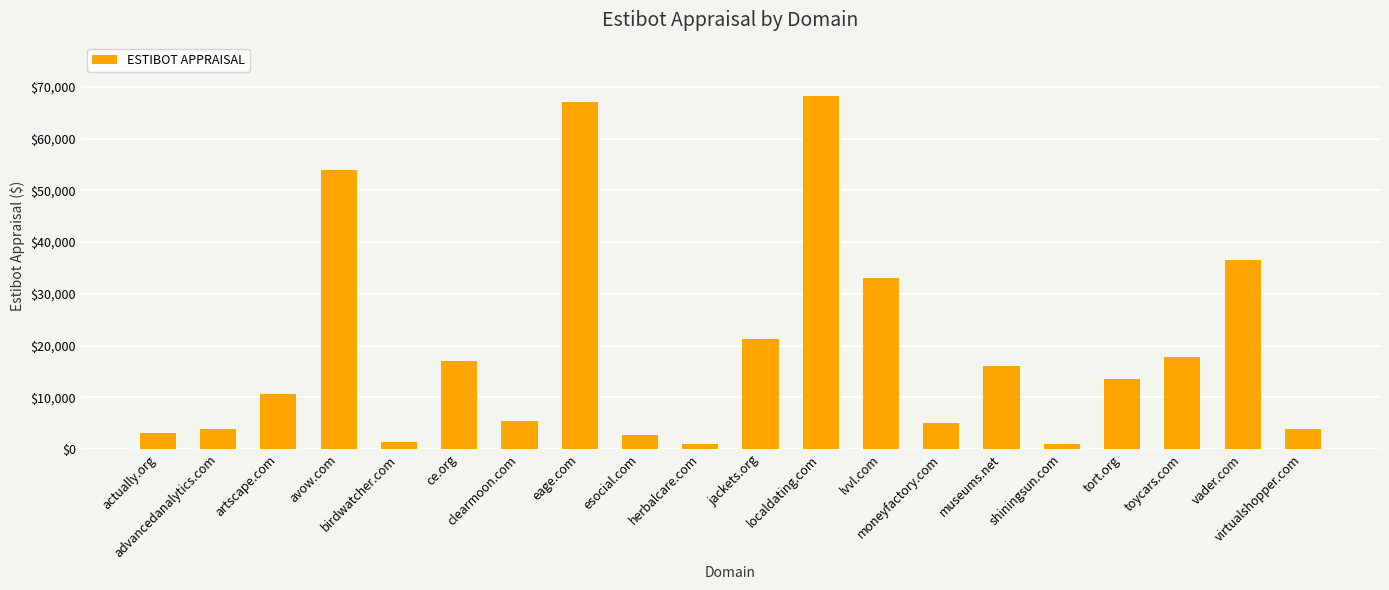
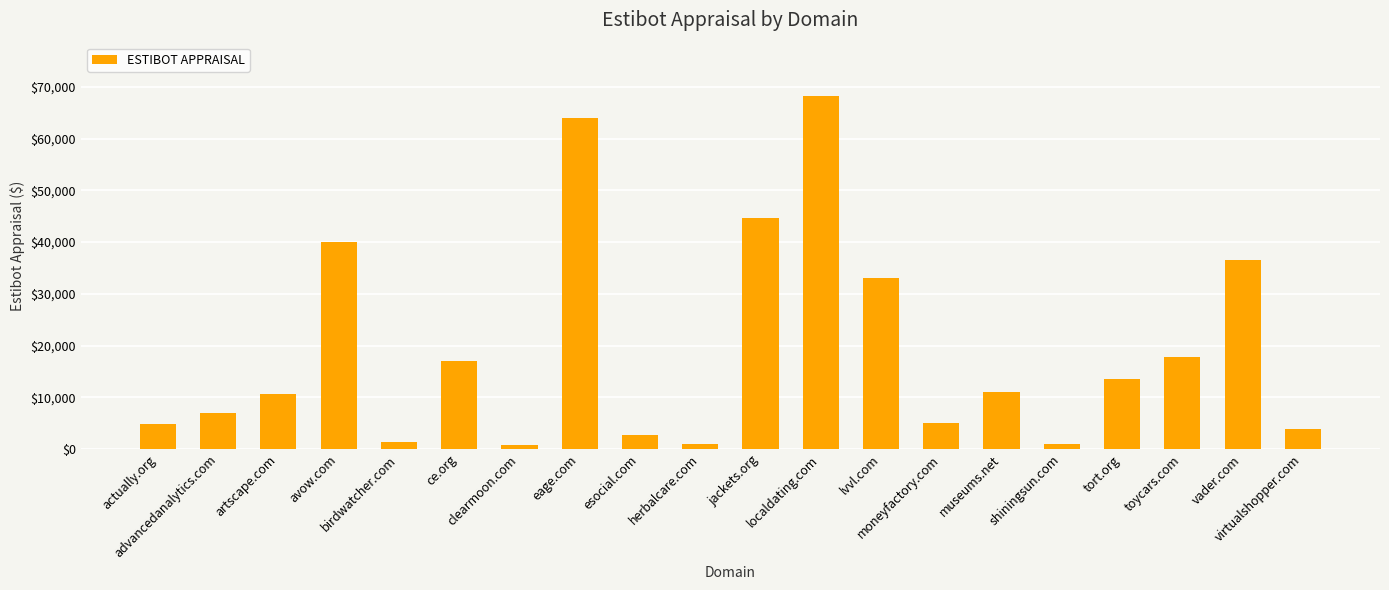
  {
-   "actually.org": "$3,000",
-   "advancedanalytics.com": "$4,000",
+   "actually.org": "$5,000",
+   "advancedanalytics.com": "$7,000",
    "artscape.com": "$11,000",
-   "avow.com": "$54,000",
+   "avow.com": "$40,000",
    "birdwatcher.com": "$1,000",
    "ce.org": "$17,000",
-   "clearmoon.com": "$5,000",
-   "eage.com": "$67,000",
+   "clearmoon.com": "$1,000",
+   "eage.com": "$64,000",
    "esocial.com": "$3,000",
    "herbalcare.com": "$1,000",
-   "jackets.org": "$21,000",
+   "jackets.org": "$45,000",
    "localdating.com": "$68,000",
    "lvvl.com": "$33,000",
    "moneyfactory.com": "$5,000",
-   "museums.net": "$16,000",
+   "museums.net": "$11,000",
    "shiningsun.com": "$1,000",
    "tort.org": "$14,000",
    "toycars.com": "$18,000",
    "vader.com": "$37,000",
    "virtualshopper.com": "$4,000"
  }
